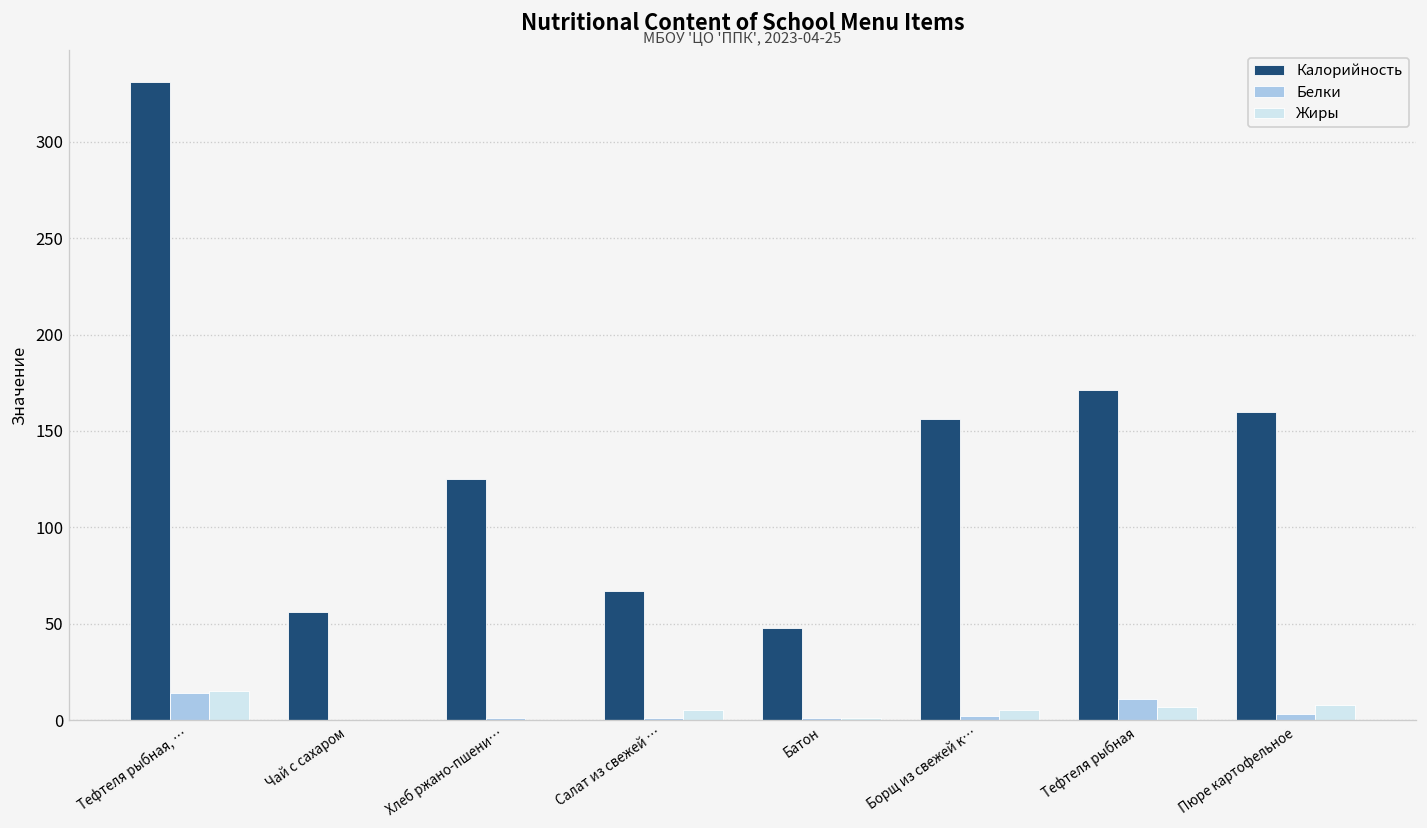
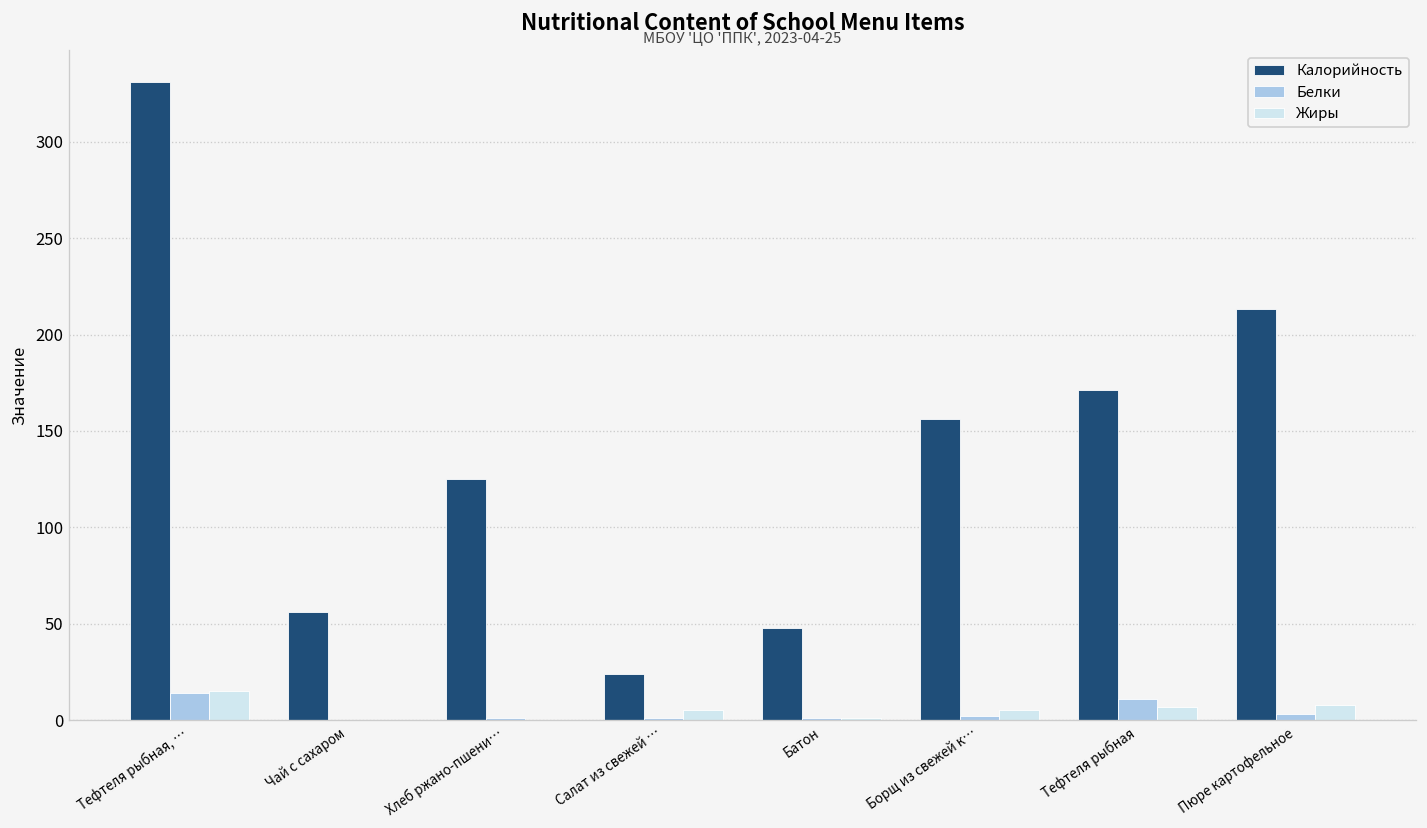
  {
    "Калорийность": {
      "Тефтеля рыбная, …": 331,
      "Чай с сахаром": 56,
      "Хлеб ржано-пшени…": 125,
-     "Салат из свежей …": 67,
+     "Салат из свежей …": 24,
      "Батон": 48,
      "Борщ из свежей к…": 156,
      "Тефтеля рыбная": 171,
-     "Пюре картофельное": 160
+     "Пюре картофельное": 213
    }
  }
